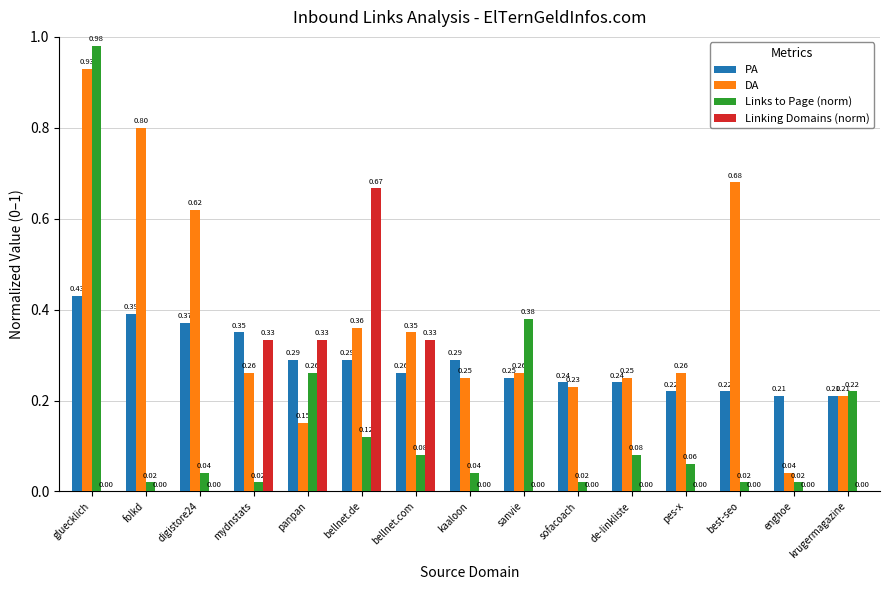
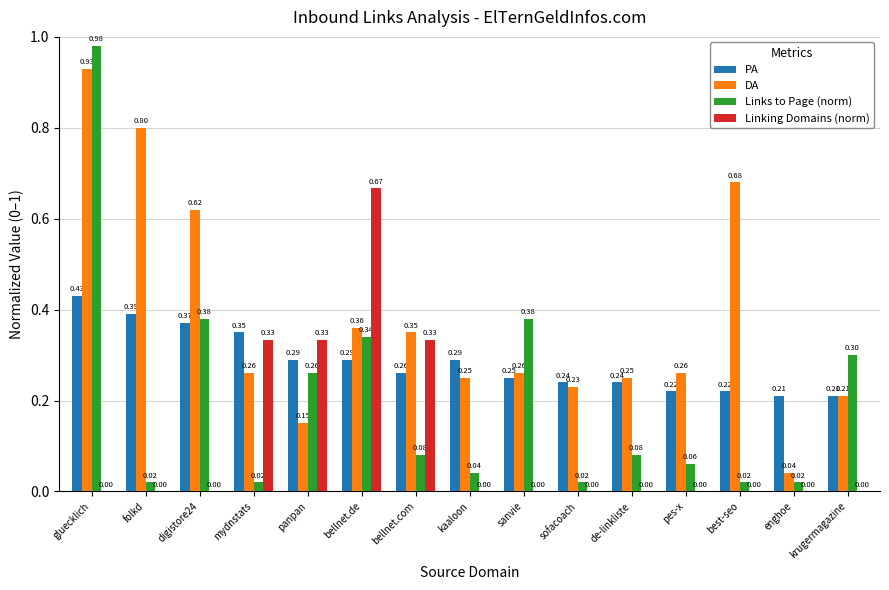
  {
    "PA": {
      "gluecklich": 0.43,
      "folkd": 0.39,
      "digistore24": 0.37,
      "mydnstats": 0.35,
      "panpan": 0.29,
      "bellnet.de": 0.29,
      "bellnet.com": 0.26,
      "kaaloon": 0.29,
      "sofacoach": 0.24,
      "pes-x": 0.22,
      "best-seo": 0.22,
      "enghoe": 0.21
    },
    "DA": {
      "gluecklich": 0.93,
      "folkd": 0.80,
      "digistore24": 0.62,
      "mydnstats": 0.26,
      "panpan": 0.15,
      "bellnet.de": 0.36,
      "bellnet.com": 0.35,
      "kaaloon": 0.25,
      "sofacoach": 0.23,
      "pes-x": 0.26,
      "best-seo": 0.68,
      "enghoe": 0.04
    },
    "Links to Page (norm)": {
      "gluecklich": 0.98,
      "folkd": 0.02,
-     "digistore24": 0.04,
+     "digistore24": 0.38,
      "mydnstats": 0.02,
      "panpan": 0.26,
-     "bellnet.de": 0.12,
+     "bellnet.de": 0.34,
      "bellnet.com": 0.08,
      "kaaloon": 0.04,
      "sanvie": 0.38,
      "sofacoach": 0.02,
      "de-linkliste": 0.08,
      "pes-x": 0.06,
      "best-seo": 0.02,
      "enghoe": 0.02,
-     "krugermagazine": 0.22
+     "krugermagazine": 0.30
    },
    "Linking Domains (norm)": {
      "gluecklich": 0.00,
      "folkd": 0.00,
      "digistore24": 0.00,
      "mydnstats": 0.33,
      "panpan": 0.33,
      "bellnet.de": 0.67,
      "bellnet.com": 0.33,
      "kaaloon": 0.00,
      "sanvie": 0.00,
      "sofacoach": 0.00,
      "de-linkliste": 0.00,
      "pes-x": 0.00,
      "best-seo": 0.00,
      "enghoe": 0.00,
      "krugermagazine": 0.00
    }
  }
